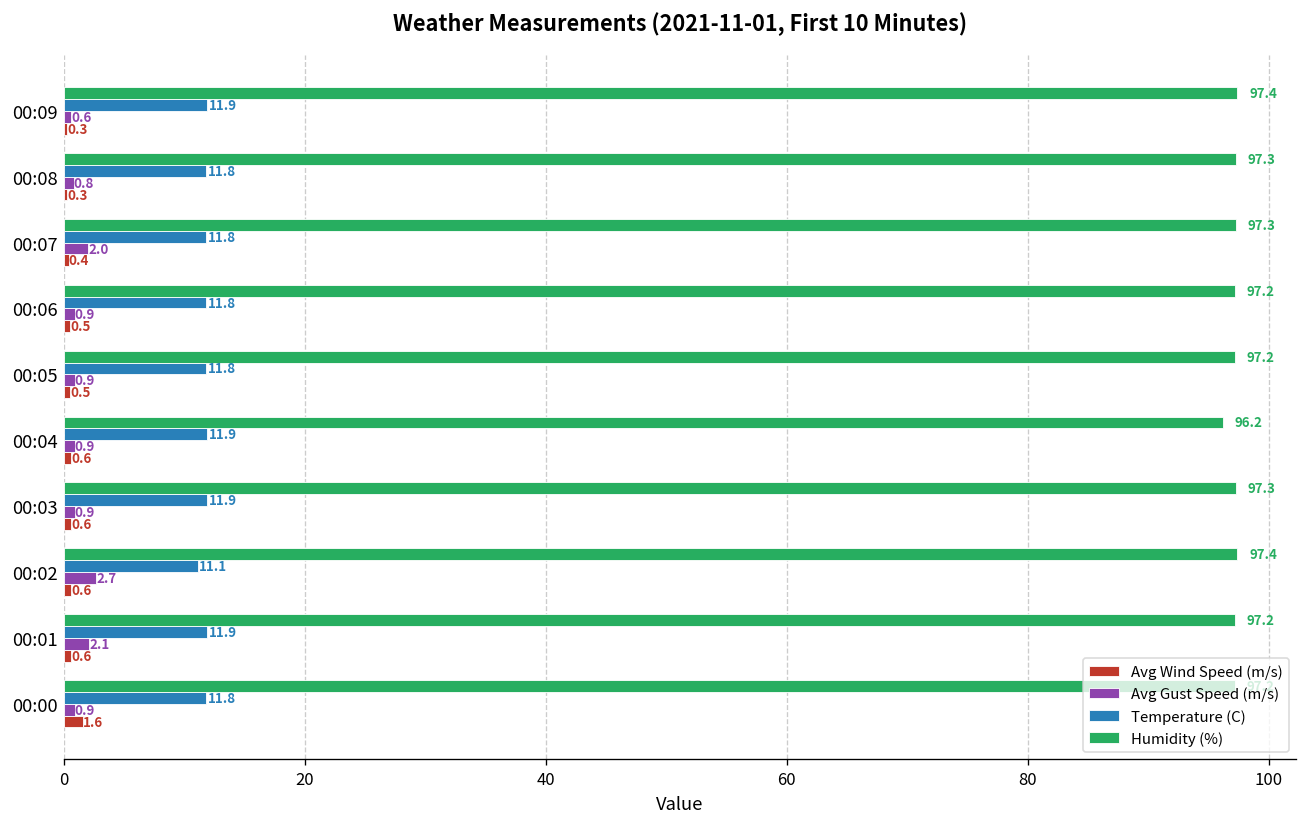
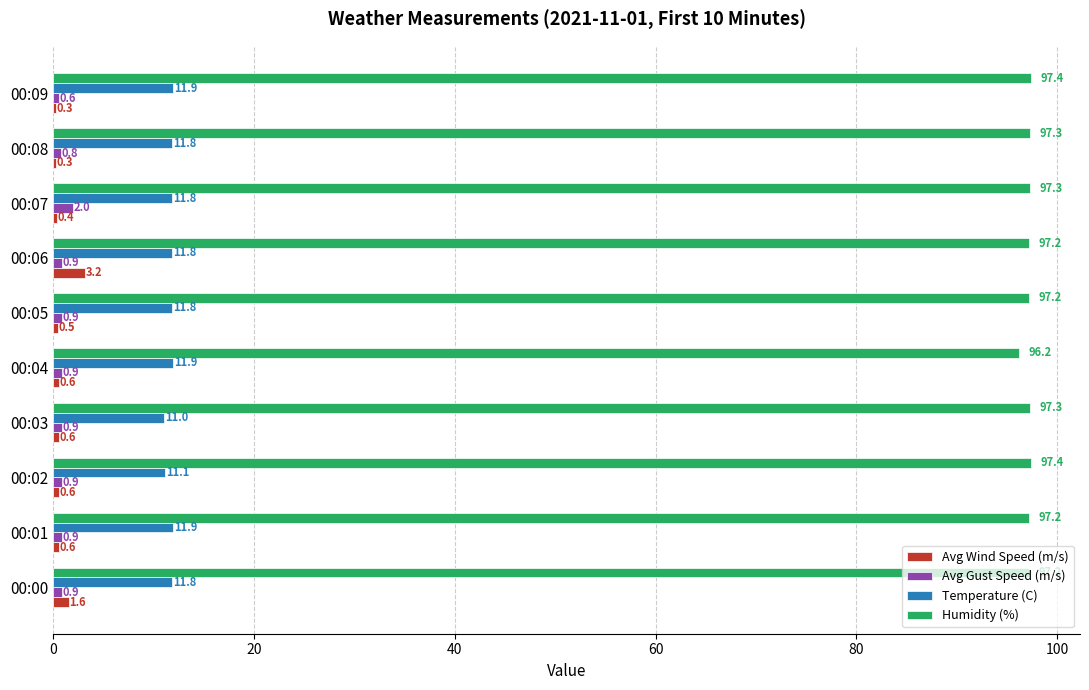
  {
    "Avg Wind Speed (m/s)": {
      "00:07": 0.4,
-     "00:06": 0.5,
+     "00:06": 3.2,
      "00:00": 1.6
    },
    "Avg Gust Speed (m/s)": {
      "00:07": 2.0,
      "00:06": 0.9,
-     "00:02": 2.7,
-     "00:01": 2.1,
+     "00:02": 0.9,
+     "00:01": 0.9,
      "00:00": 0.9
    },
    "Temperature (C)": {
      "00:09": 11.9,
      "00:08": 11.8,
      "00:07": 11.8,
      "00:06": 11.8,
      "00:05": 11.8,
      "00:04": 11.9,
-     "00:03": 11.9,
+     "00:03": 11.0,
      "00:02": 11.1,
      "00:01": 11.9,
      "00:00": 11.8
    },
    "Humidity (%)": {
      "00:09": 97.4,
      "00:08": 97.3,
      "00:07": 97.3,
      "00:06": 97.2,
      "00:05": 97.2,
      "00:04": 96.2,
      "00:03": 97.3,
      "00:02": 97.4,
      "00:01": 97.2
    }
  }
